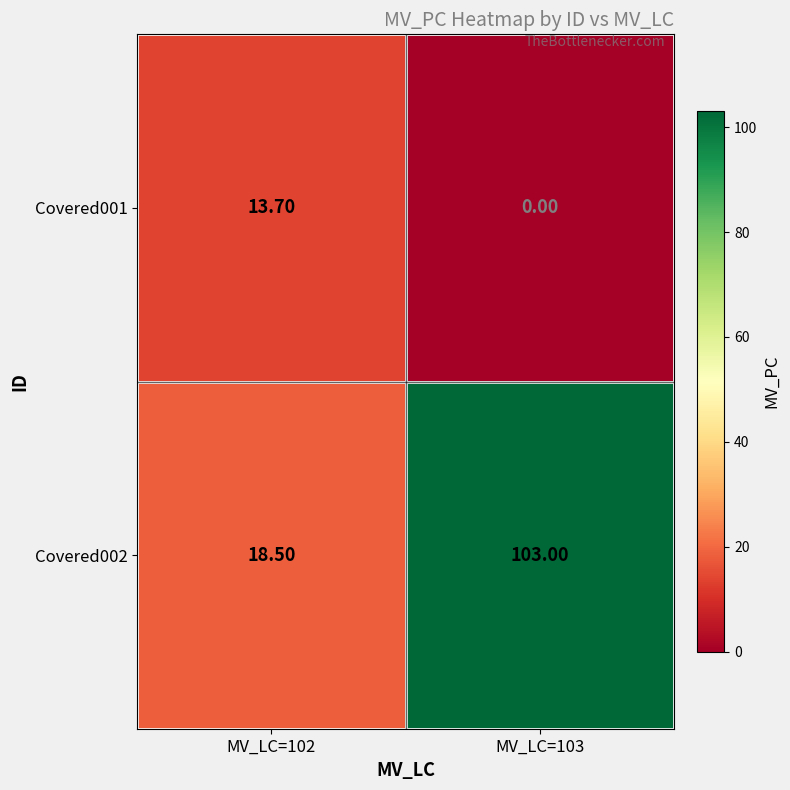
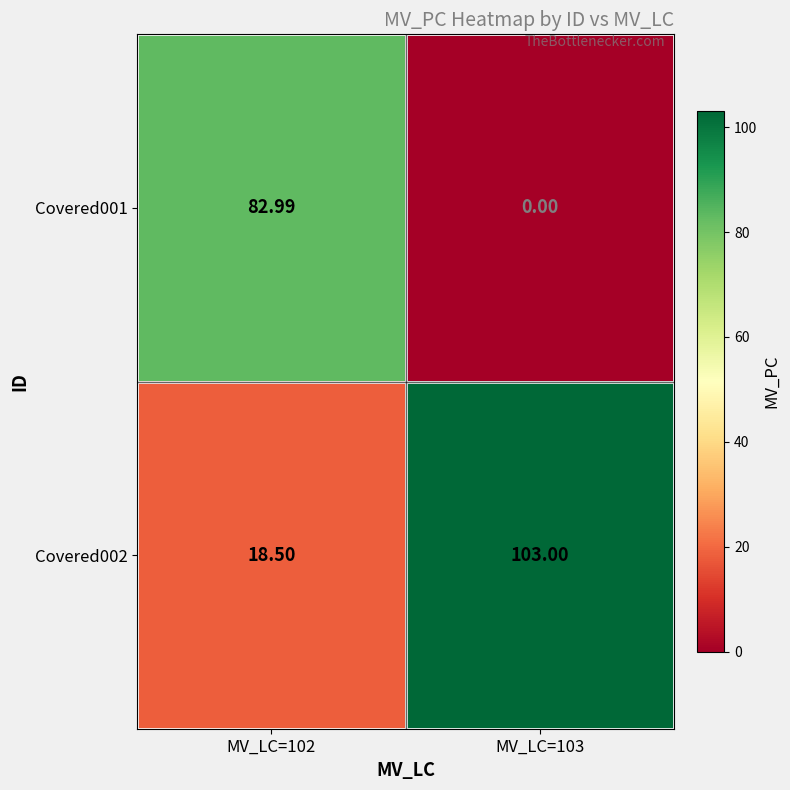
  {
    "Covered001": {
-     "MV_LC=102": 13.70,
+     "MV_LC=102": 82.99,
      "MV_LC=103": 0.00
    },
    "Covered002": {
      "MV_LC=102": 18.50,
      "MV_LC=103": 103.00
    }
  }
